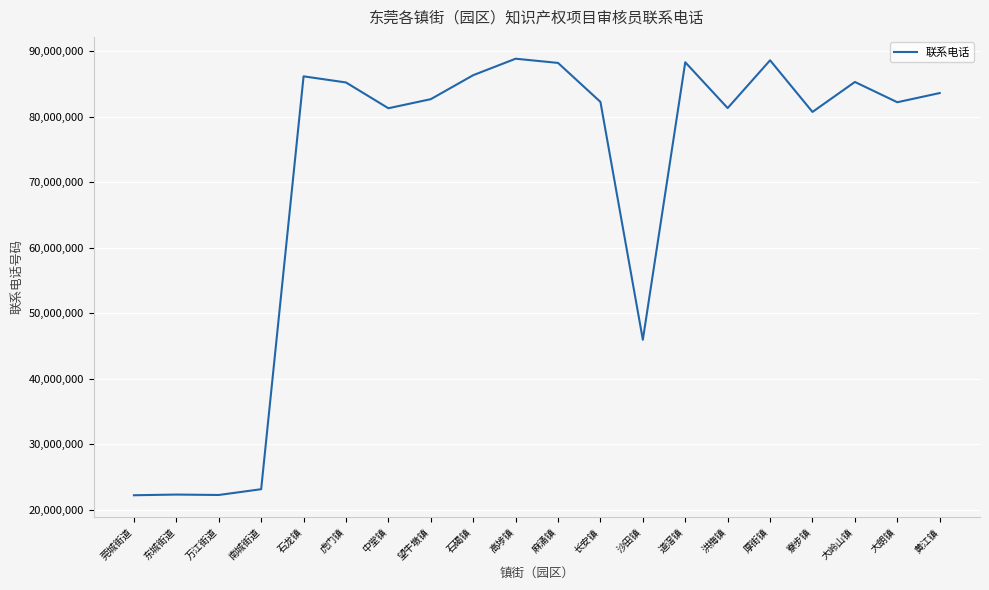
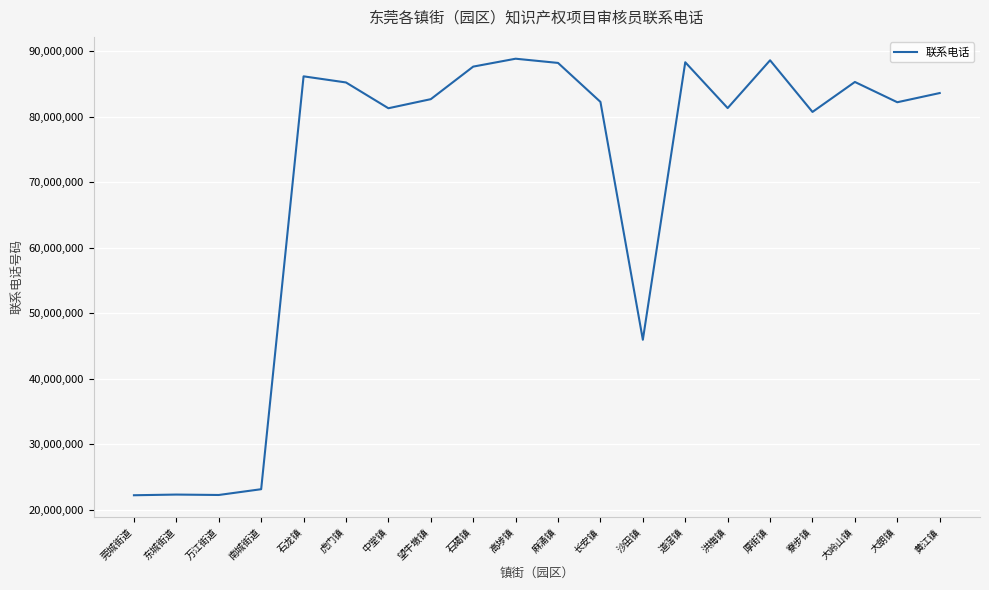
  {
    "莞城街道": "22,000,000",
    "东城街道": "22,000,000",
    "万江街道": "22,000,000",
    "南城街道": "23,000,000",
    "石龙镇": "86,000,000",
    "虎门镇": "85,000,000",
    "中堂镇": "81,000,000",
    "望牛墩镇": "83,000,000",
-   "石碣镇": "86,000,000",
+   "石碣镇": "88,000,000",
    "高埗镇": "89,000,000",
    "麻涌镇": "88,000,000",
    "长安镇": "82,000,000",
    "沙田镇": "46,000,000",
    "道滘镇": "88,000,000",
    "洪梅镇": "81,000,000",
    "厚街镇": "89,000,000",
    "寮步镇": "81,000,000",
    "大岭山镇": "85,000,000",
    "大朗镇": "82,000,000",
    "黄江镇": "84,000,000"
  }
